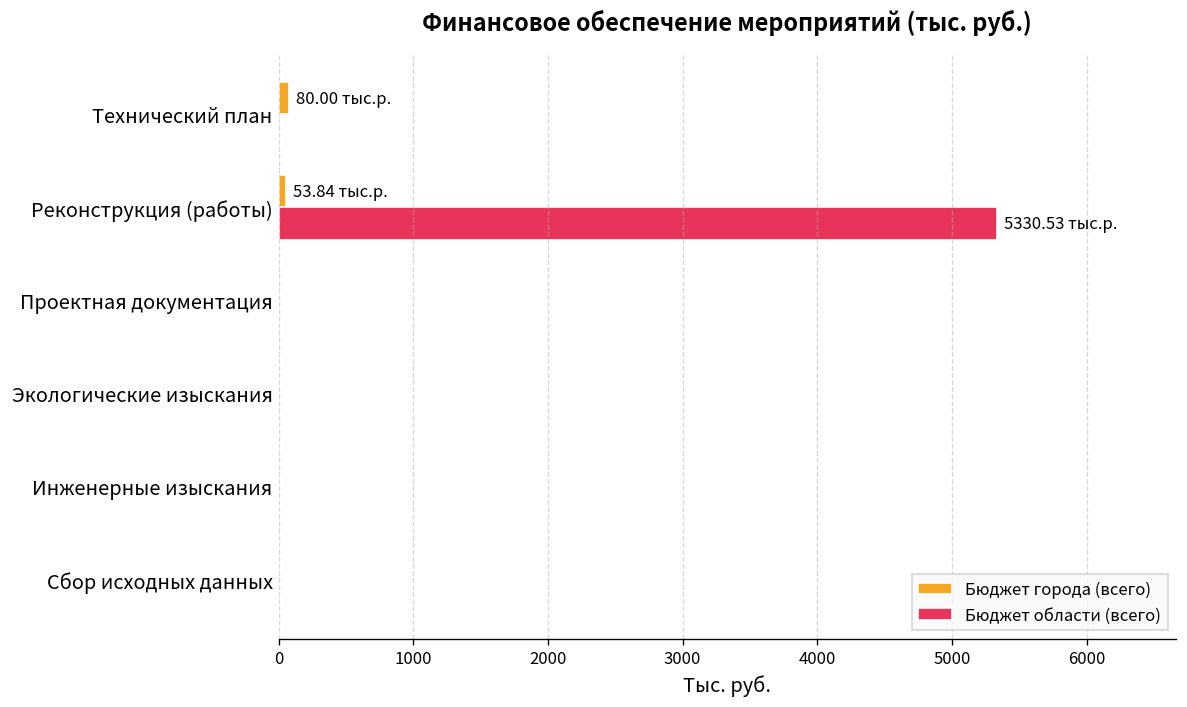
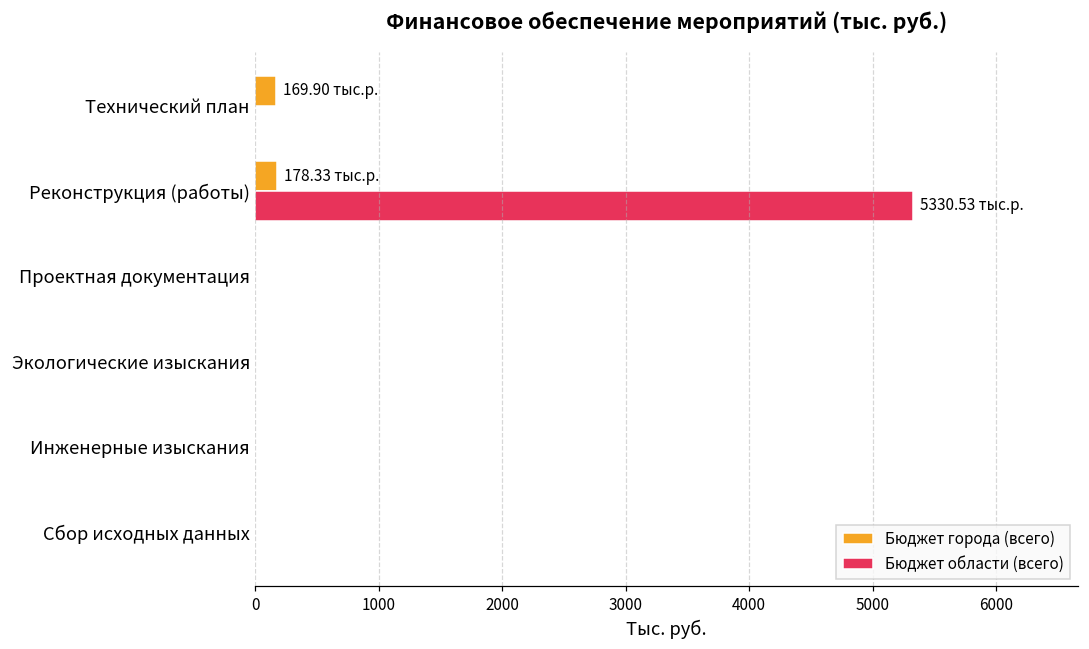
  {
    "Бюджет города (всего)": {
-     "Технический план": 80.00,
-     "Реконструкция (работы)": 53.84
+     "Технический план": 169.90,
+     "Реконструкция (работы)": 178.33
    },
    "Бюджет области (всего)": {
      "Реконструкция (работы)": 5330.53
    }
  }
